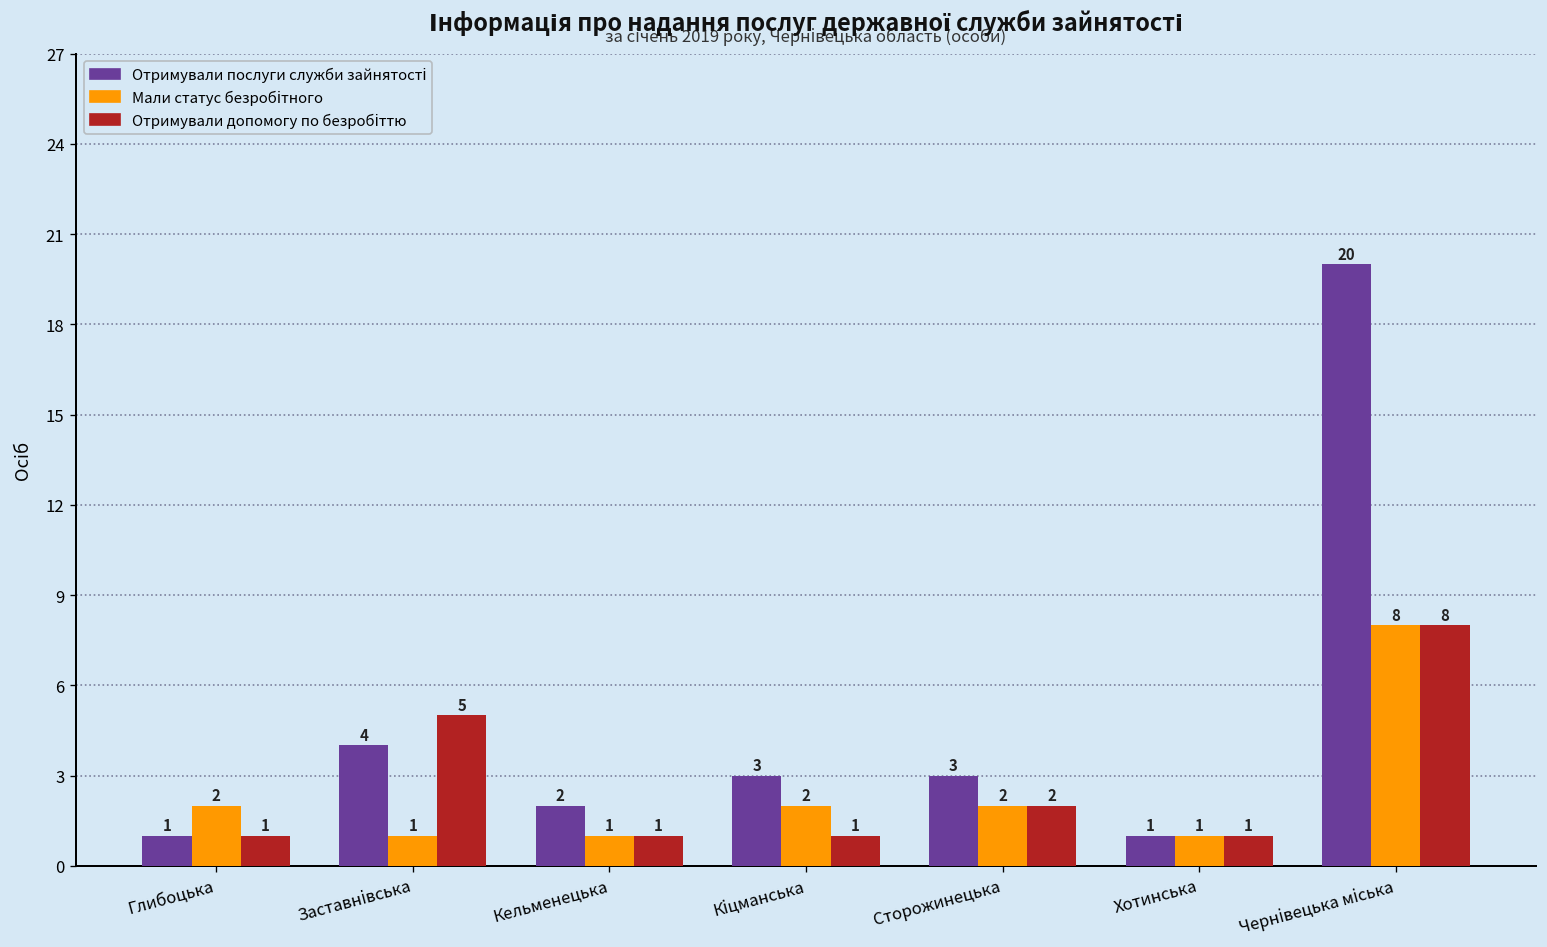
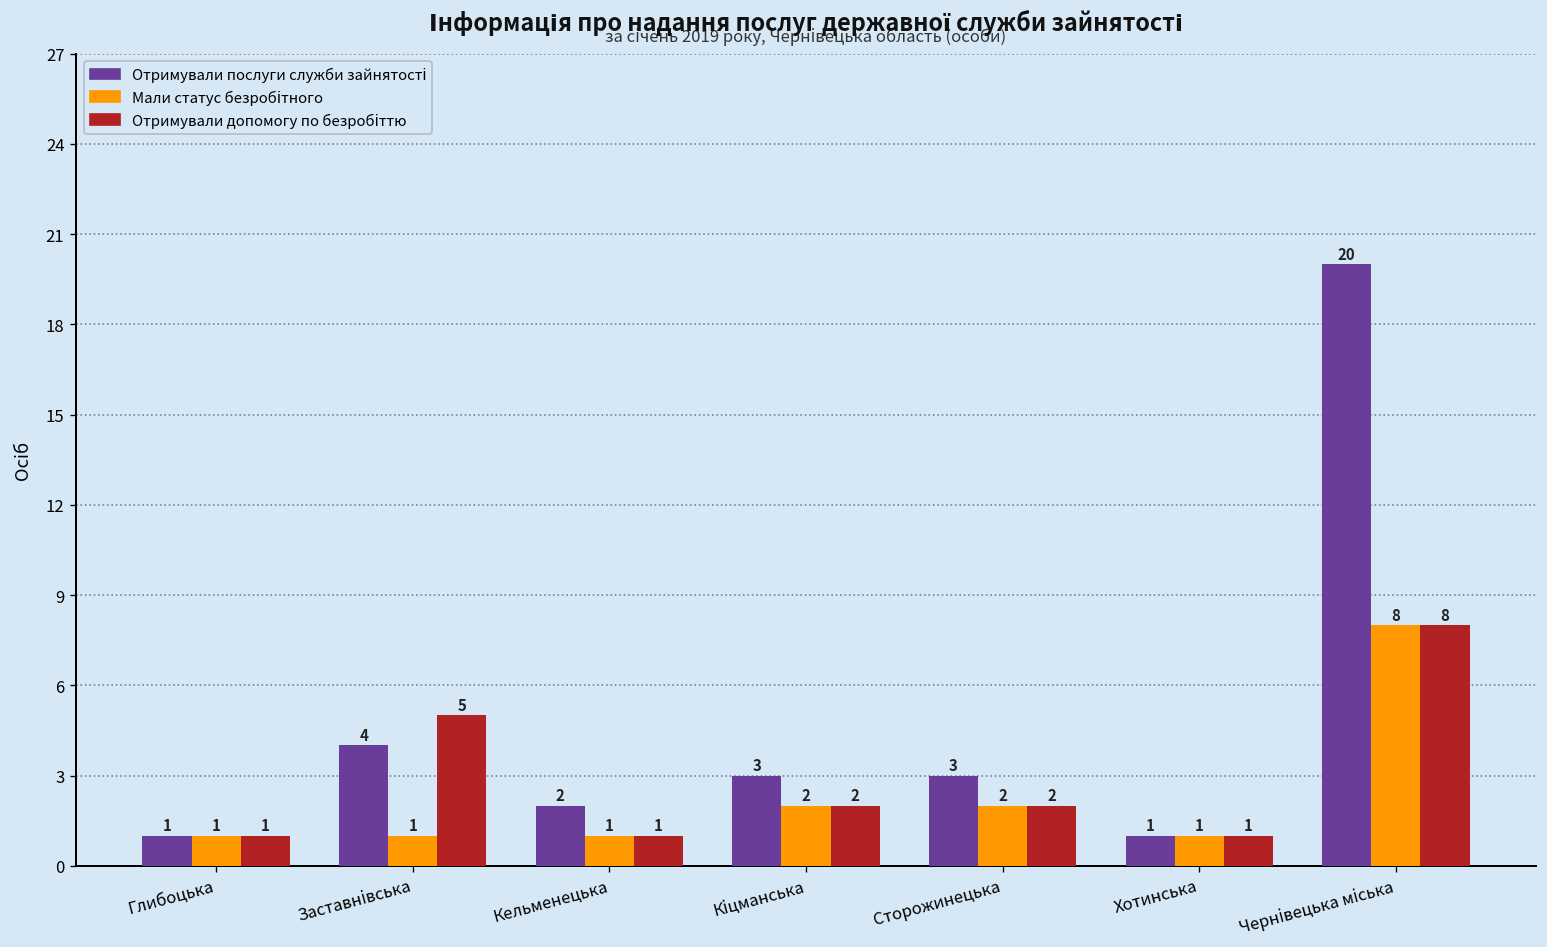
  {
    "Отримували послуги служби зайнятості": {
      "Глибоцька": 1,
      "Заставнівська": 4,
      "Кельменецька": 2,
      "Кіцманська": 3,
      "Сторожинецька": 3,
      "Хотинська": 1,
      "Чернівецька міська": 20
    },
    "Мали статус безробітного": {
-     "Глибоцька": 2,
+     "Глибоцька": 1,
      "Заставнівська": 1,
      "Кельменецька": 1,
      "Кіцманська": 2,
      "Сторожинецька": 2,
      "Хотинська": 1,
      "Чернівецька міська": 8
    },
    "Отримували допомогу по безробіттю": {
      "Глибоцька": 1,
      "Заставнівська": 5,
      "Кельменецька": 1,
-     "Кіцманська": 1,
+     "Кіцманська": 2,
      "Сторожинецька": 2,
      "Хотинська": 1,
      "Чернівецька міська": 8
    }
  }
